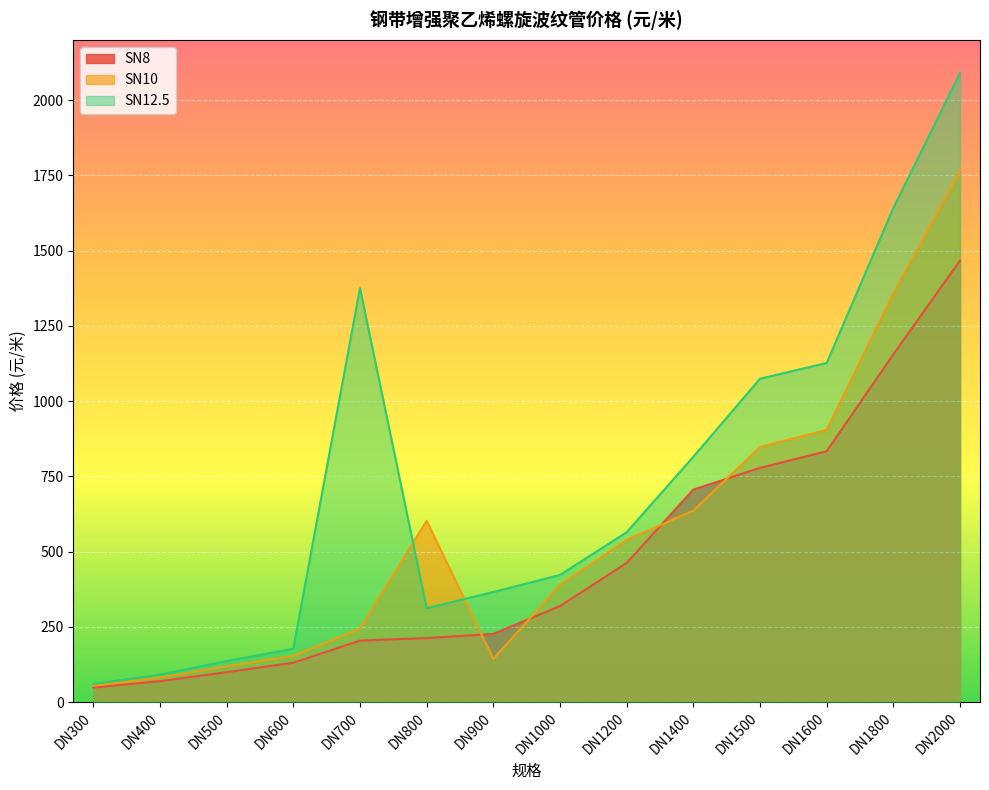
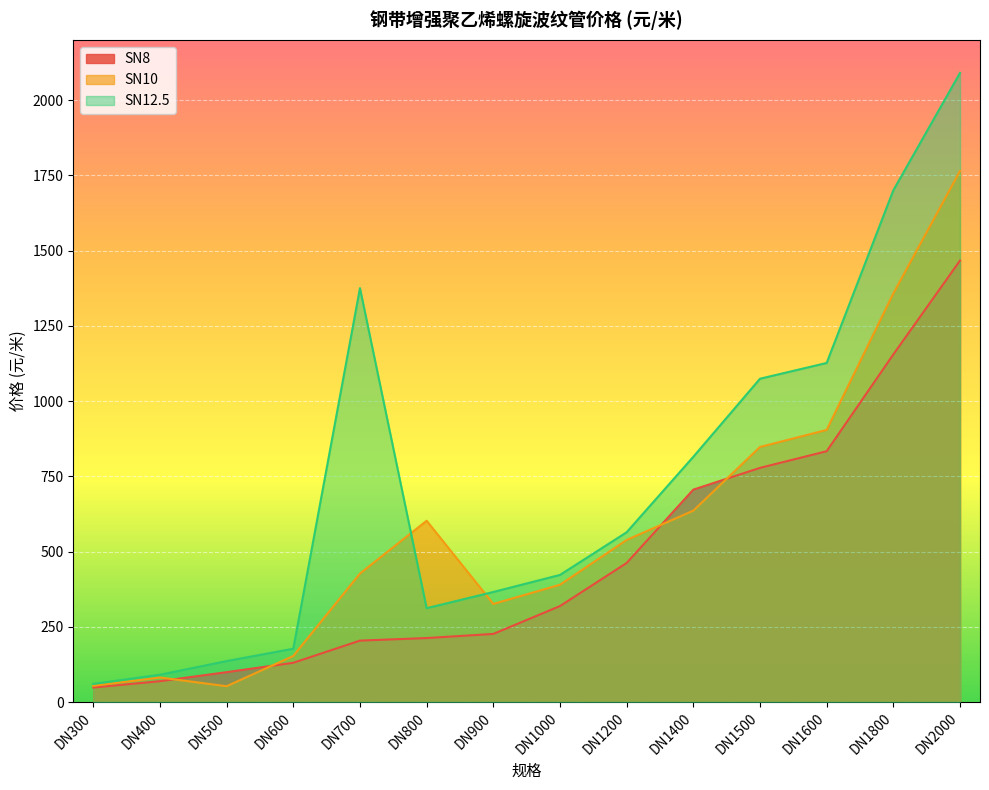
  {
    "SN8": {
      "DN400": 70,
      "DN500": 100,
      "DN600": 130,
      "DN700": 200,
      "DN800": 210,
      "DN900": 230,
      "DN1000": 320,
      "DN1200": 460,
      "DN1400": 710,
      "DN1500": 780,
      "DN1600": 830,
      "DN1800": 1150,
      "DN2000": 1470
    },
    "SN10": {
      "DN400": 80,
-     "DN500": 120,
+     "DN500": 50,
      "DN600": 150,
-     "DN700": 240,
+     "DN700": 430,
      "DN800": 600,
-     "DN900": 140,
+     "DN900": 330,
      "DN1000": 390,
      "DN1200": 540,
      "DN1400": 640,
      "DN1500": 850,
      "DN1600": 900,
      "DN1800": 1360,
      "DN2000": 1760
    },
    "SN12.5": {
      "DN400": 90,
      "DN500": 140,
      "DN600": 180,
      "DN700": 1380,
      "DN800": 310,
      "DN900": 370,
      "DN1000": 420,
      "DN1200": 560,
      "DN1400": 810,
      "DN1500": 1070,
      "DN1600": 1130,
-     "DN1800": 1640,
+     "DN1800": 1700,
      "DN2000": 2090
    }
  }
